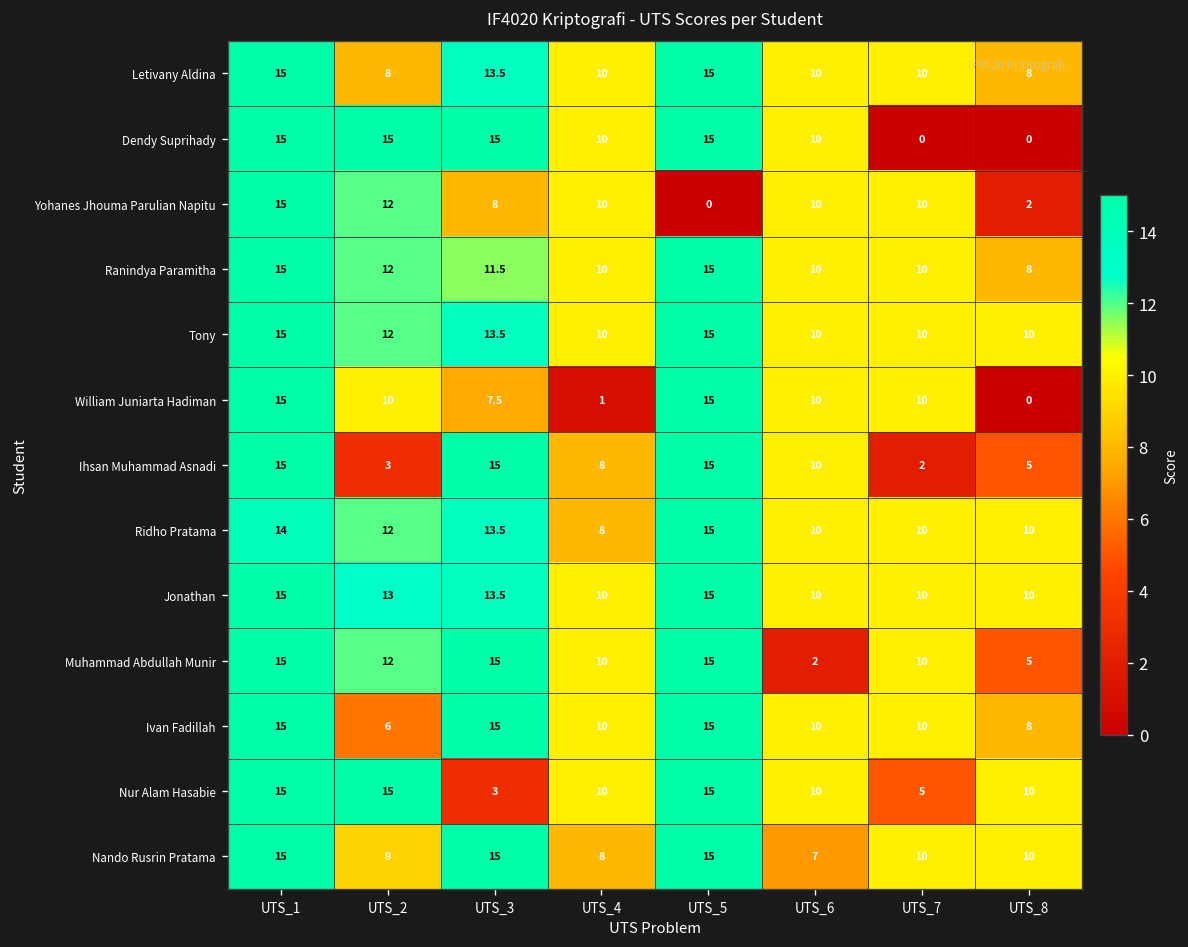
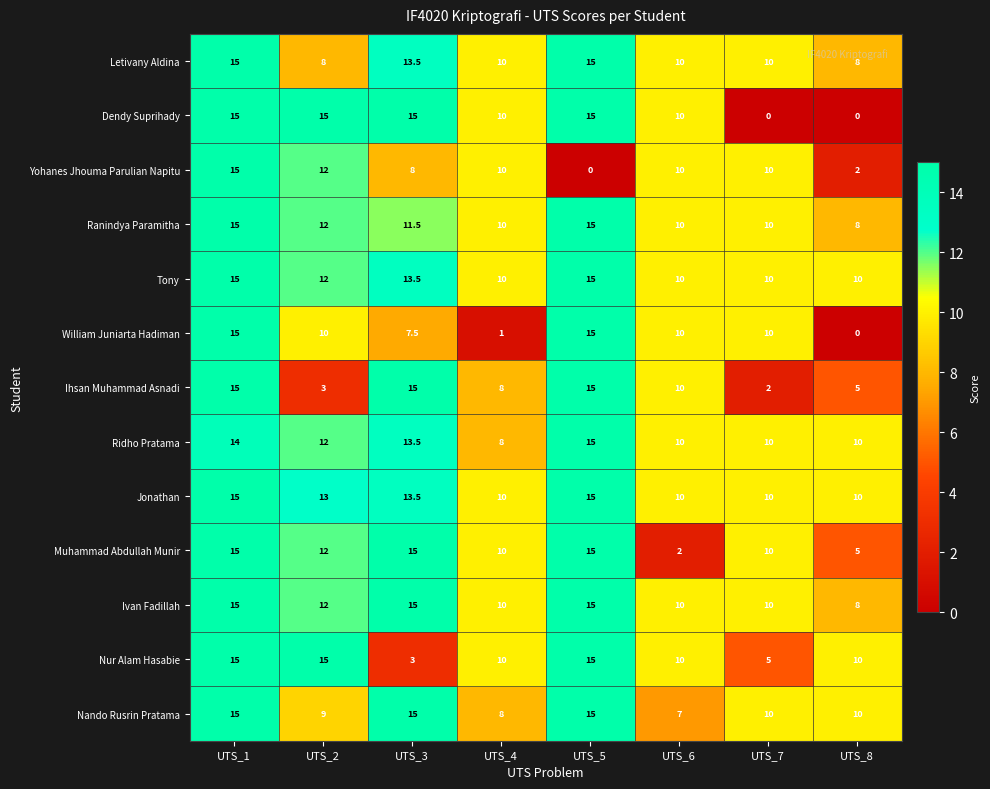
  {
    "Letivany Aldina": {
      "UTS_1": 15,
      "UTS_2": 8,
      "UTS_3": 13.5,
      "UTS_4": 10,
      "UTS_5": 15,
      "UTS_6": 10,
      "UTS_7": 10
    },
    "Dendy Suprihady": {
      "UTS_1": 15,
      "UTS_2": 15,
      "UTS_3": 15,
      "UTS_4": 10,
      "UTS_5": 15,
      "UTS_6": 10,
      "UTS_7": 0,
      "UTS_8": 0
    },
    "Yohanes Jhouma Parulian Napitu": {
      "UTS_1": 15,
      "UTS_2": 12,
      "UTS_3": 8,
      "UTS_4": 10,
      "UTS_5": 0,
      "UTS_6": 10,
      "UTS_7": 10,
      "UTS_8": 2
    },
    "Ranindya Paramitha": {
      "UTS_1": 15,
      "UTS_2": 12,
      "UTS_3": 11.5,
      "UTS_4": 10,
      "UTS_5": 15,
      "UTS_6": 10,
      "UTS_7": 10,
      "UTS_8": 8
    },
    "Tony": {
      "UTS_1": 15,
      "UTS_2": 12,
      "UTS_3": 13.5,
      "UTS_4": 10,
      "UTS_5": 15,
      "UTS_6": 10,
      "UTS_7": 10,
      "UTS_8": 10
    },
    "William Juniarta Hadiman": {
      "UTS_1": 15,
      "UTS_2": 10,
      "UTS_3": 7.5,
      "UTS_4": 1,
      "UTS_5": 15,
      "UTS_6": 10,
      "UTS_7": 10,
      "UTS_8": 0
    },
    "Ihsan Muhammad Asnadi": {
      "UTS_1": 15,
      "UTS_2": 3,
      "UTS_3": 15,
      "UTS_4": 8,
      "UTS_5": 15,
      "UTS_6": 10,
      "UTS_7": 2,
      "UTS_8": 5
    },
    "Ridho Pratama": {
      "UTS_1": 14,
      "UTS_2": 12,
      "UTS_3": 13.5,
      "UTS_4": 8,
      "UTS_5": 15,
      "UTS_6": 10,
      "UTS_7": 10,
      "UTS_8": 10
    },
    "Jonathan": {
      "UTS_1": 15,
      "UTS_2": 13,
      "UTS_3": 13.5,
      "UTS_4": 10,
      "UTS_5": 15,
      "UTS_6": 10,
      "UTS_7": 10,
      "UTS_8": 10
    },
    "Muhammad Abdullah Munir": {
      "UTS_1": 15,
      "UTS_2": 12,
      "UTS_3": 15,
      "UTS_4": 10,
      "UTS_5": 15,
      "UTS_6": 2,
      "UTS_7": 10,
      "UTS_8": 5
    },
    "Ivan Fadillah": {
      "UTS_1": 15,
-     "UTS_2": 6,
+     "UTS_2": 12,
      "UTS_3": 15,
      "UTS_4": 10,
      "UTS_5": 15,
      "UTS_6": 10,
      "UTS_7": 10,
      "UTS_8": 8
    },
    "Nur Alam Hasabie": {
      "UTS_1": 15,
      "UTS_2": 15,
      "UTS_3": 3,
      "UTS_4": 10,
      "UTS_5": 15,
      "UTS_6": 10,
      "UTS_7": 5,
      "UTS_8": 10
    },
    "Nando Rusrin Pratama": {
      "UTS_1": 15,
      "UTS_2": 9,
      "UTS_3": 15,
      "UTS_4": 8,
      "UTS_5": 15,
      "UTS_6": 7,
      "UTS_7": 10,
      "UTS_8": 10
    }
  }
